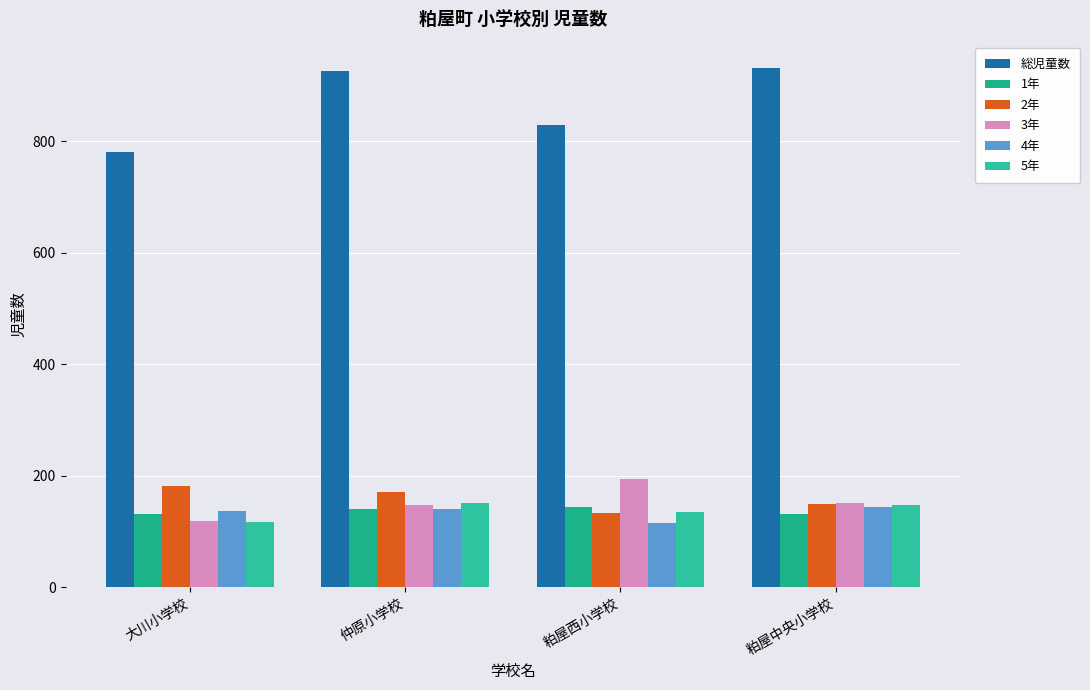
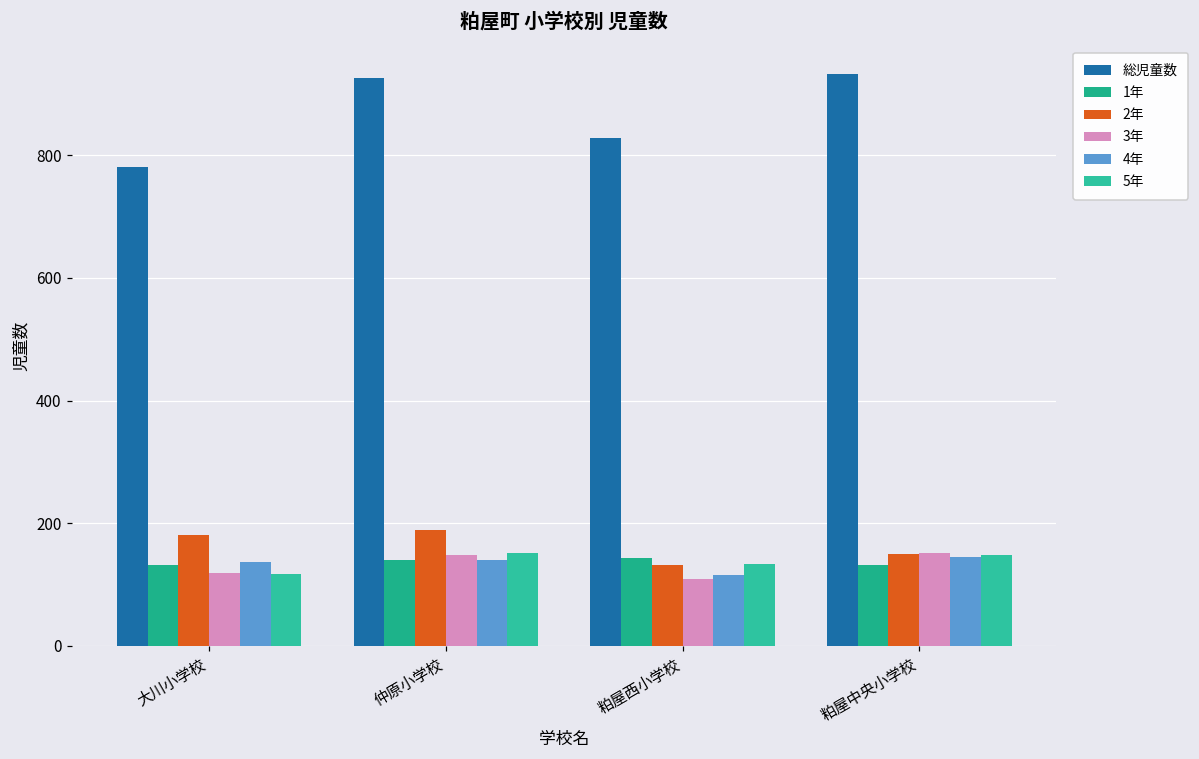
  {
    "総児童数": {
      "大川小学校": 780,
      "仲原小学校": 930,
      "粕屋西小学校": 830,
      "粕屋中央小学校": 930
    },
    "2年": {
      "大川小学校": 180,
-     "仲原小学校": 170,
+     "仲原小学校": 190,
      "粕屋西小学校": 130,
      "粕屋中央小学校": 150
    },
    "3年": {
      "大川小学校": 120,
      "仲原小学校": 150,
-     "粕屋西小学校": 190,
+     "粕屋西小学校": 110,
      "粕屋中央小学校": 150
    },
    "4年": {
      "大川小学校": 140,
      "仲原小学校": 140,
      "粕屋西小学校": 120,
      "粕屋中央小学校": 140
    }
  }
